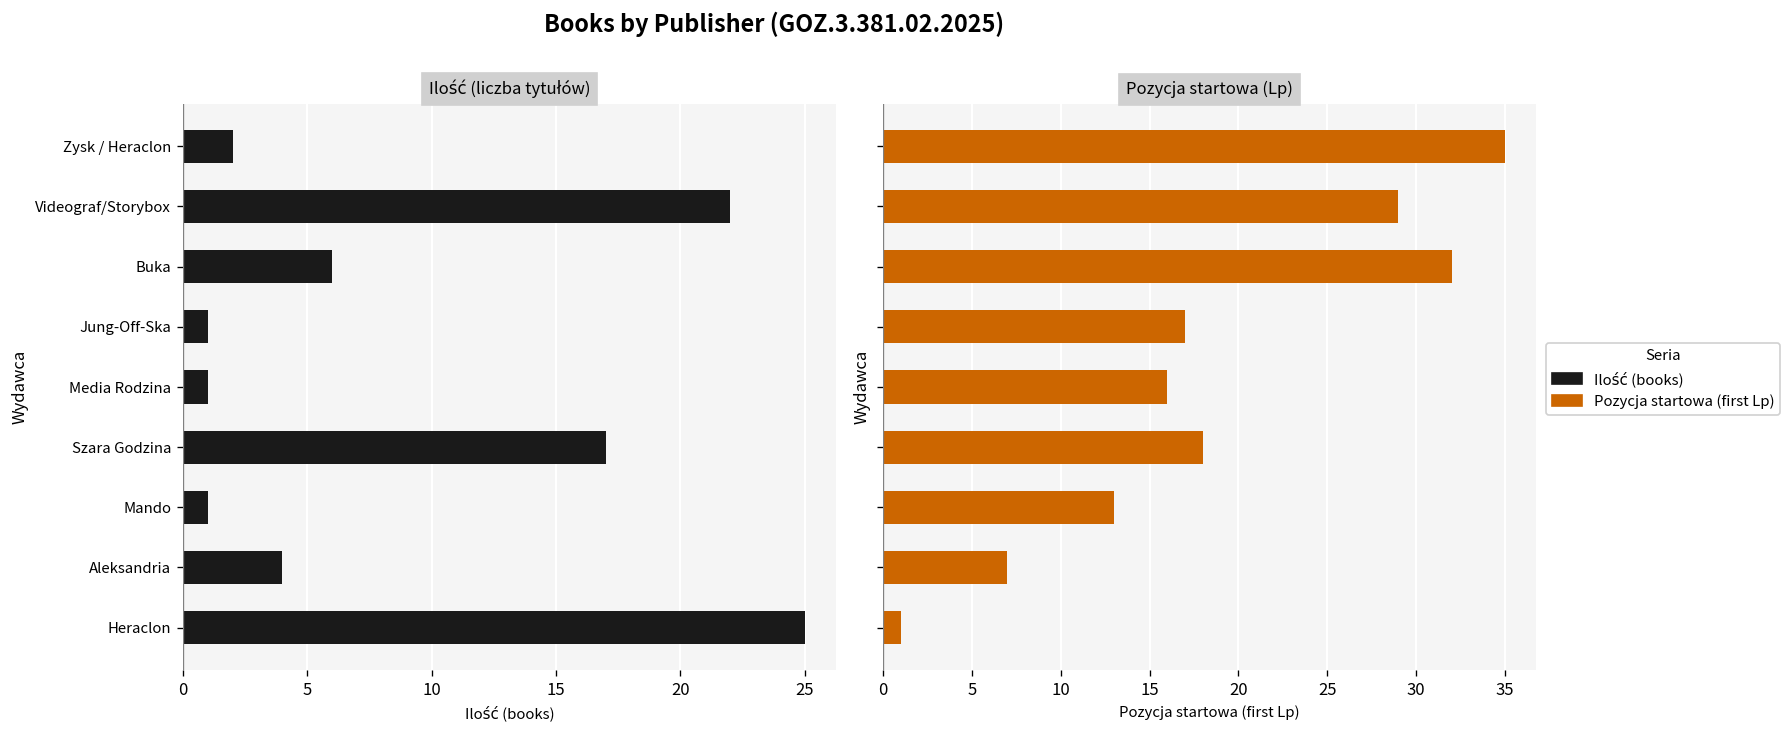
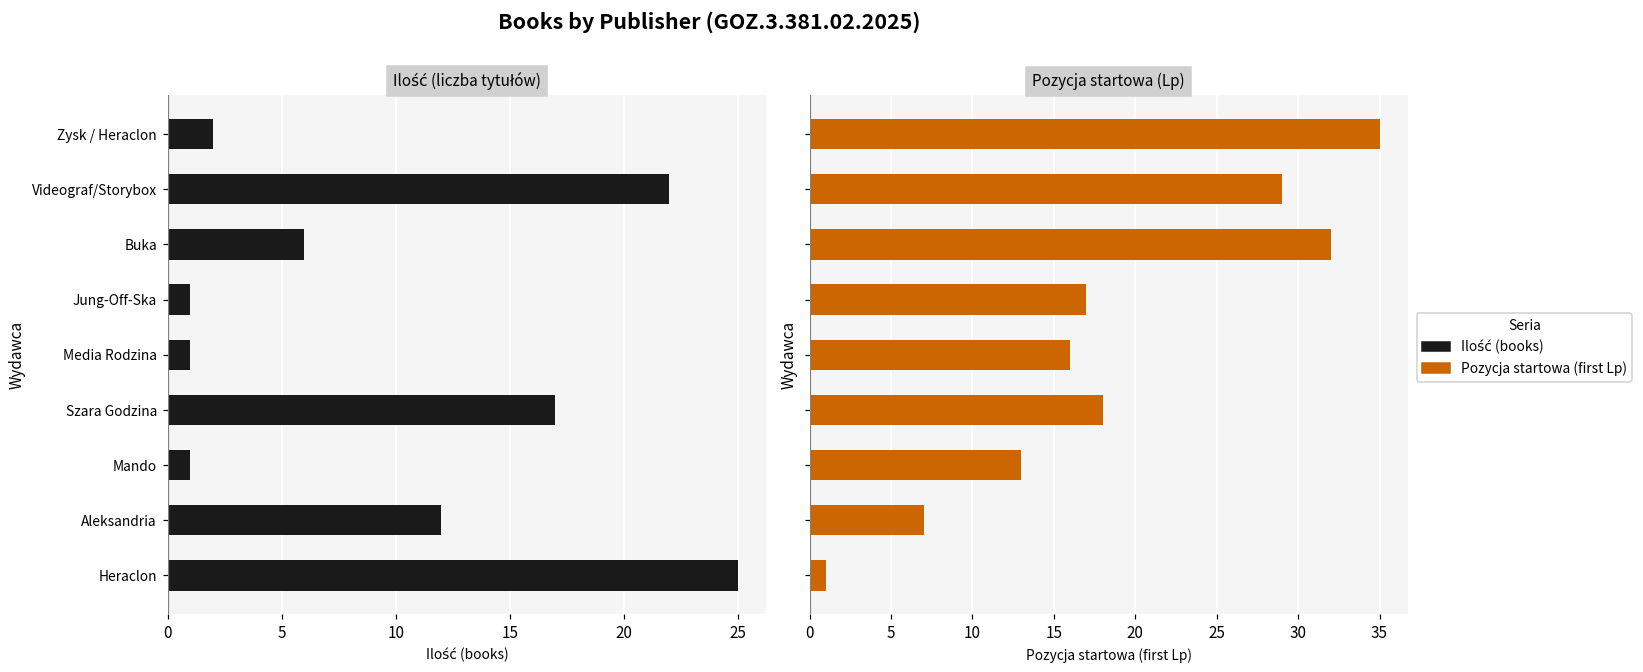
  {
    "Ilość (liczba tytułów)": {
      "Zysk / Heraclon": 2,
      "Videograf/Storybox": 22,
      "Buka": 6,
      "Jung-Off-Ska": 1,
      "Media Rodzina": 1,
      "Szara Godzina": 17,
      "Mando": 1,
-     "Aleksandria": 4,
+     "Aleksandria": 12,
      "Heraclon": 25
    }
  }
